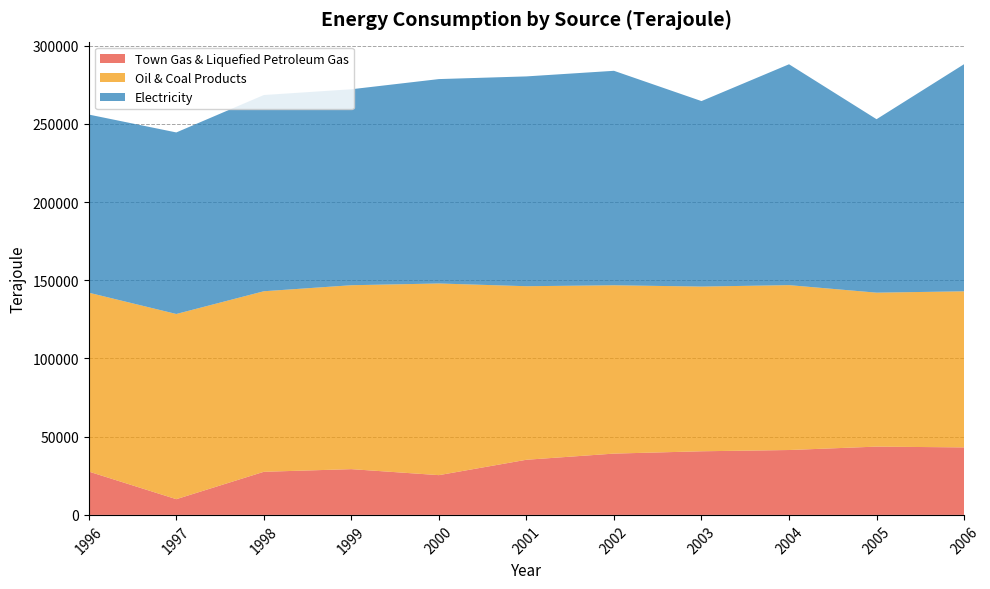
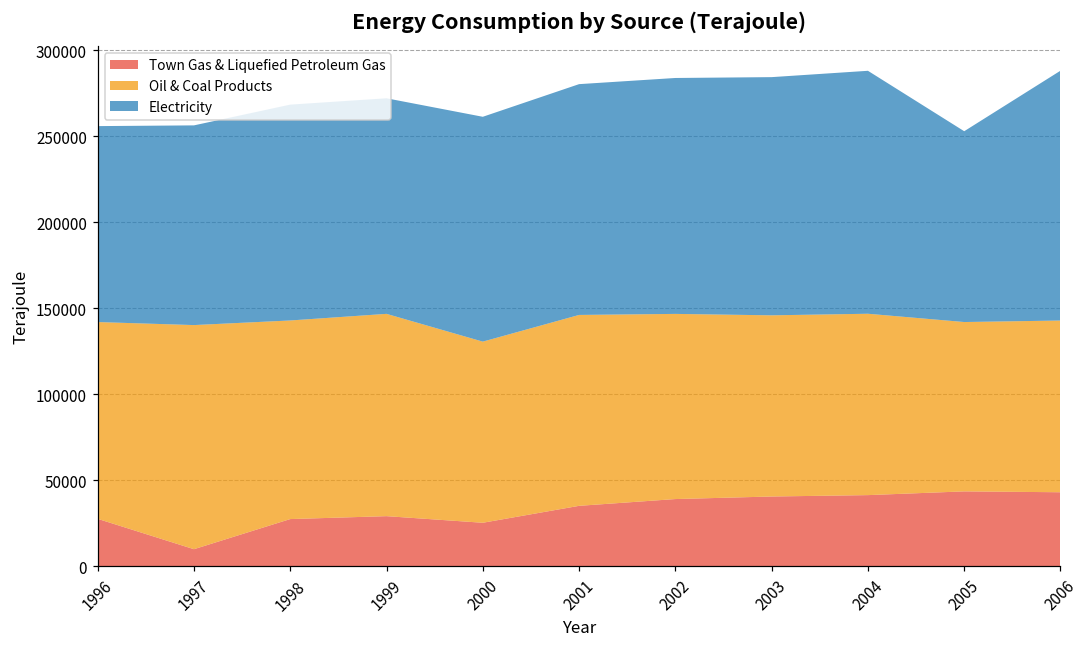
  {
    "Town Gas & Liquefied Petroleum Gas": {
      "1996": 28000,
      "1997": 10000,
      "1998": 28000,
      "1999": 29000,
      "2000": 25000,
      "2001": 35000,
      "2002": 39000,
      "2003": 41000,
      "2004": 41000,
      "2005": 44000,
      "2006": 43000
    },
    "Oil & Coal Products": {
      "1996": 114000,
-     "1997": 118000,
+     "1997": 130000,
      "1998": 115000,
      "1999": 118000,
-     "2000": 123000,
+     "2000": 105000,
      "2001": 111000,
      "2002": 108000,
      "2003": 105000,
      "2004": 105000,
      "2005": 98000,
      "2006": 100000
    },
    "Electricity": {
      "1996": 114000,
      "1997": 116000,
      "2000": 131000,
      "2001": 134000,
      "2002": 137000,
-     "2003": 119000,
+     "2003": 138000,
      "2004": 141000,
      "2005": 111000,
      "2006": 145000
    }
  }
